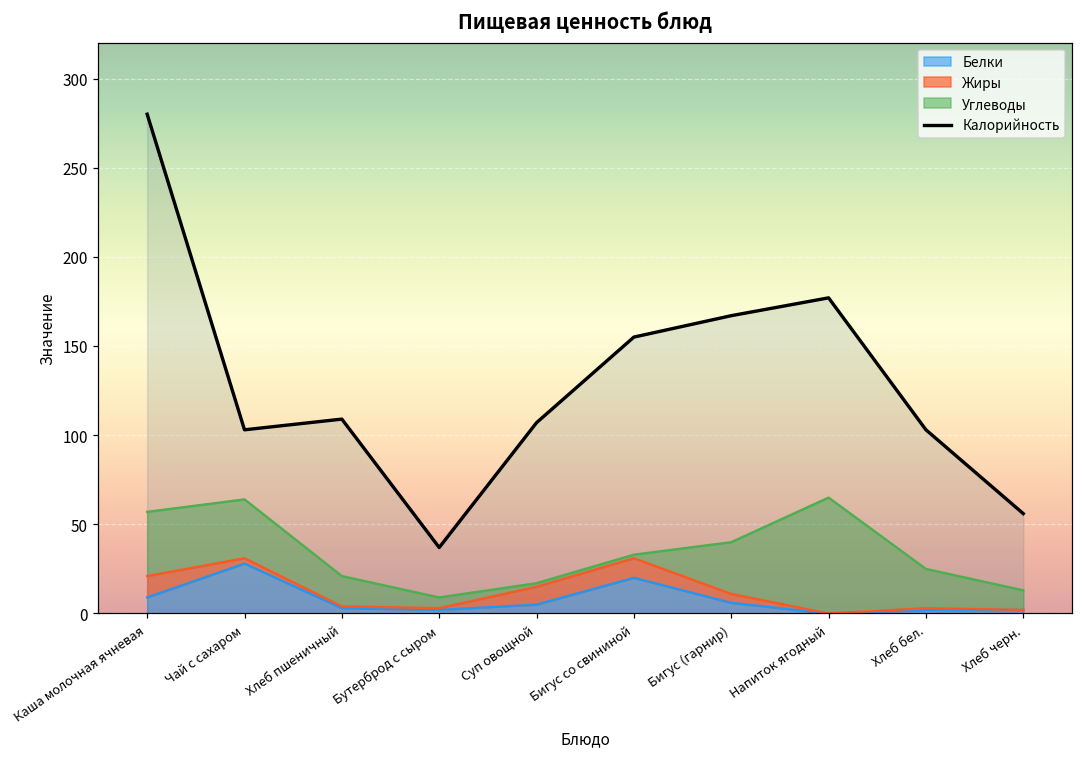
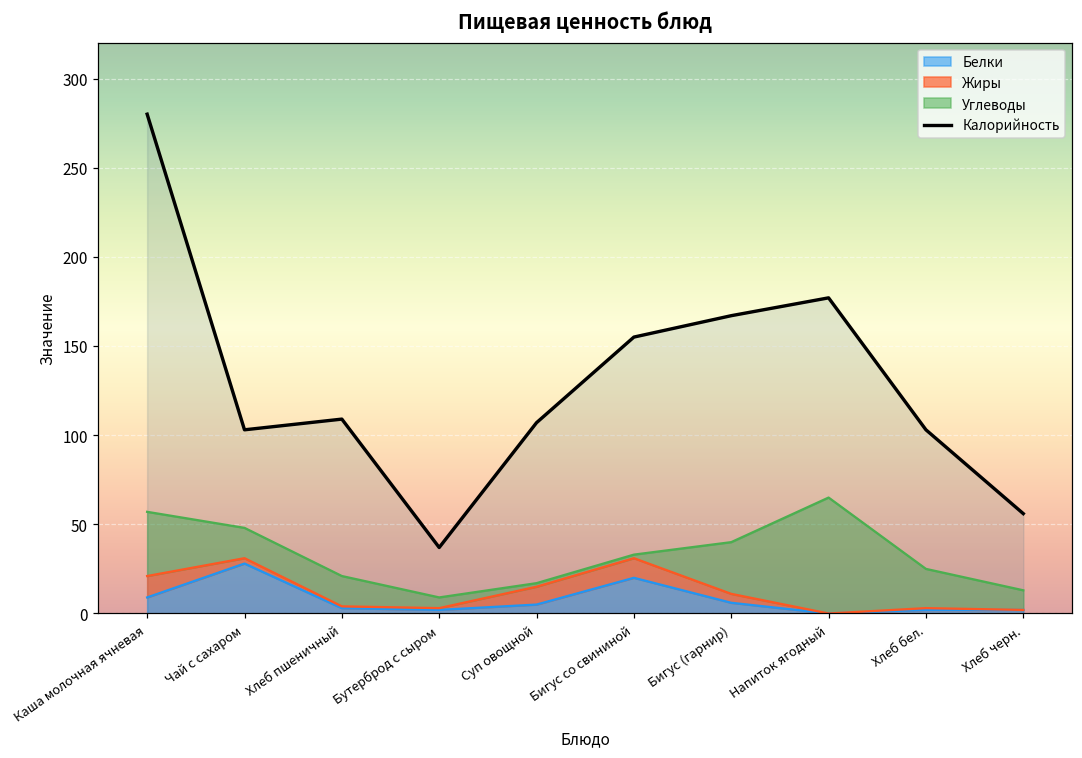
  {
    "Белки": {
      "Каша молочная ячневая": 9,
      "Чай с сахаром": 28,
      "Суп овощной": 5,
      "Бигус со свининой": 20,
      "Бигус (гарнир)": 6
    },
    "Жиры": {
      "Каша молочная ячневая": 12,
      "Чай с сахаром": 3,
      "Суп овощной": 10,
      "Бигус со свининой": 11,
      "Бигус (гарнир)": 5
    },
    "Углеводы": {
      "Каша молочная ячневая": 36,
-     "Чай с сахаром": 33,
+     "Чай с сахаром": 17,
      "Хлеб пшеничный": 17,
      "Бутерброд с сыром": 6,
      "Суп овощной": 2,
      "Бигус со свининой": 2,
      "Бигус (гарнир)": 29,
      "Напиток ягодный": 65,
      "Хлеб бел.": 22,
      "Хлеб черн.": 11
    },
    "Калорийность": {
      "Каша молочная ячневая": 280,
      "Чай с сахаром": 103,
      "Хлеб пшеничный": 109,
      "Бутерброд с сыром": 37,
      "Суп овощной": 107,
      "Бигус со свининой": 155,
      "Бигус (гарнир)": 167,
      "Напиток ягодный": 177,
      "Хлеб бел.": 103,
      "Хлеб черн.": 56
    }
  }
